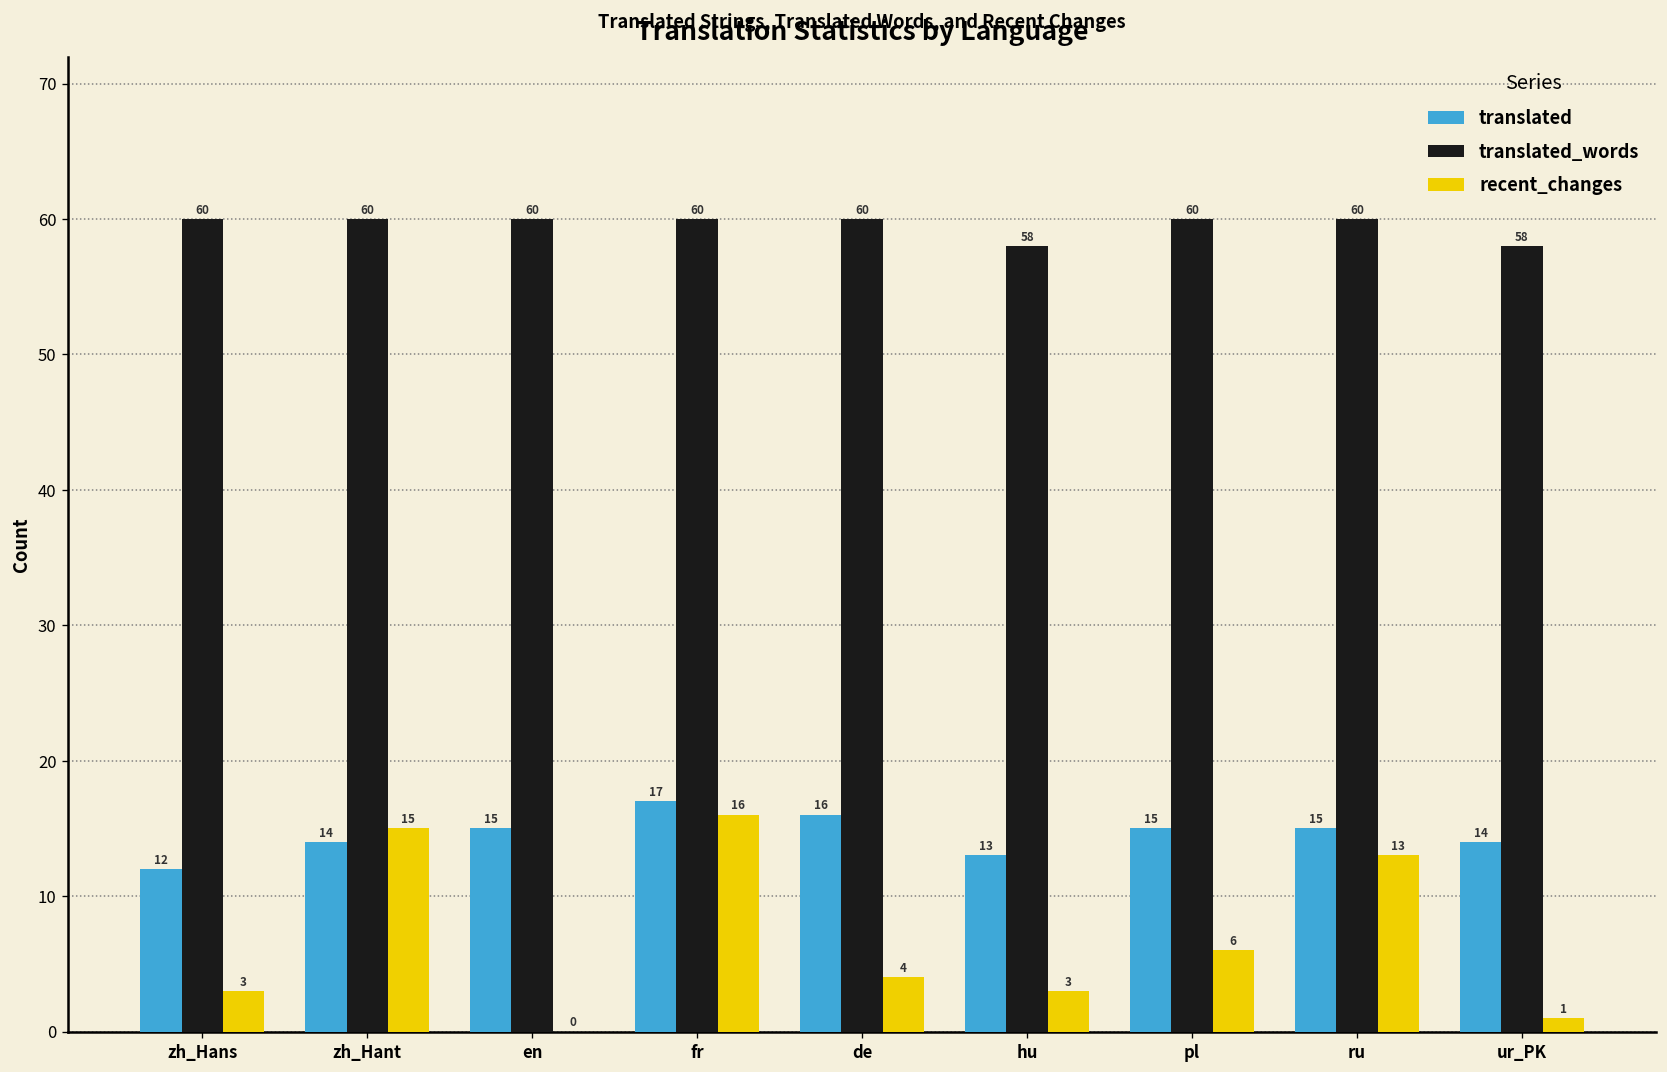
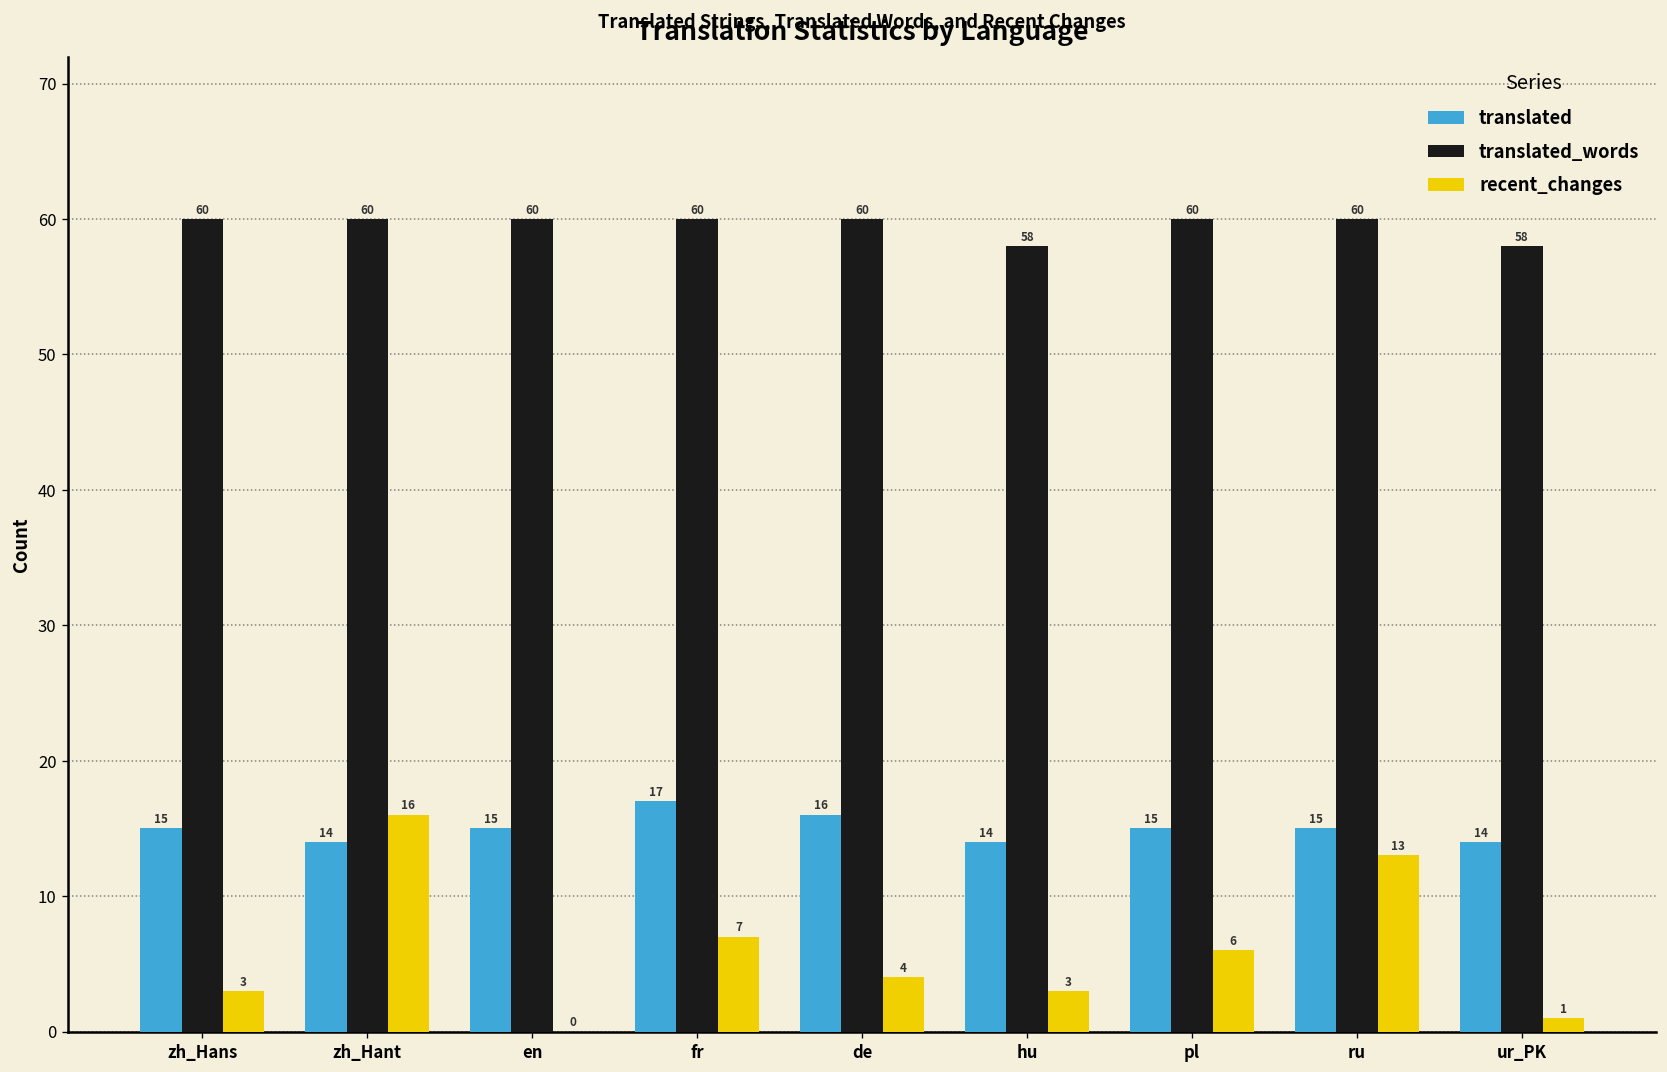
  {
    "translated": {
-     "zh_Hans": 12,
+     "zh_Hans": 15,
      "zh_Hant": 14,
      "en": 15,
      "fr": 17,
      "de": 16,
-     "hu": 13,
+     "hu": 14,
      "pl": 15,
      "ru": 15,
      "ur_PK": 14
    },
    "translated_words": {
      "zh_Hans": 60,
      "zh_Hant": 60,
      "en": 60,
      "fr": 60,
      "de": 60,
      "hu": 58,
      "pl": 60,
      "ru": 60,
      "ur_PK": 58
    },
    "recent_changes": {
      "zh_Hans": 3,
-     "zh_Hant": 15,
+     "zh_Hant": 16,
      "en": 0,
-     "fr": 16,
+     "fr": 7,
      "de": 4,
      "hu": 3,
      "pl": 6,
      "ru": 13,
      "ur_PK": 1
    }
  }
